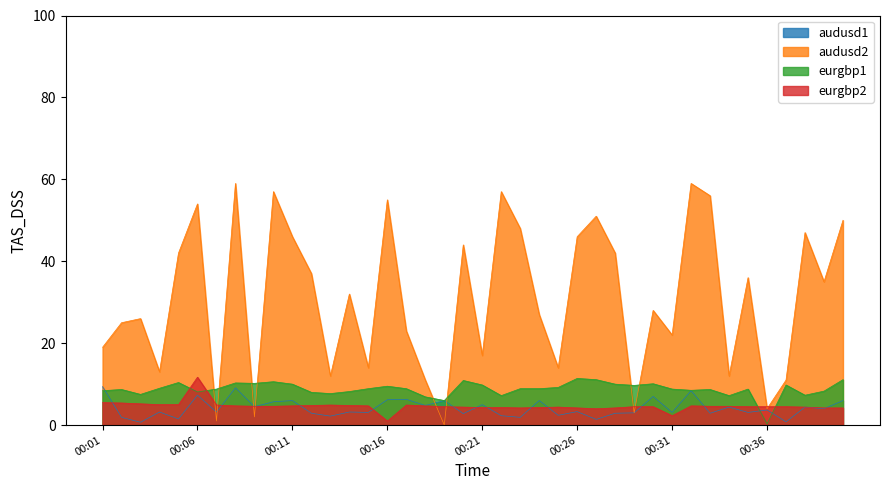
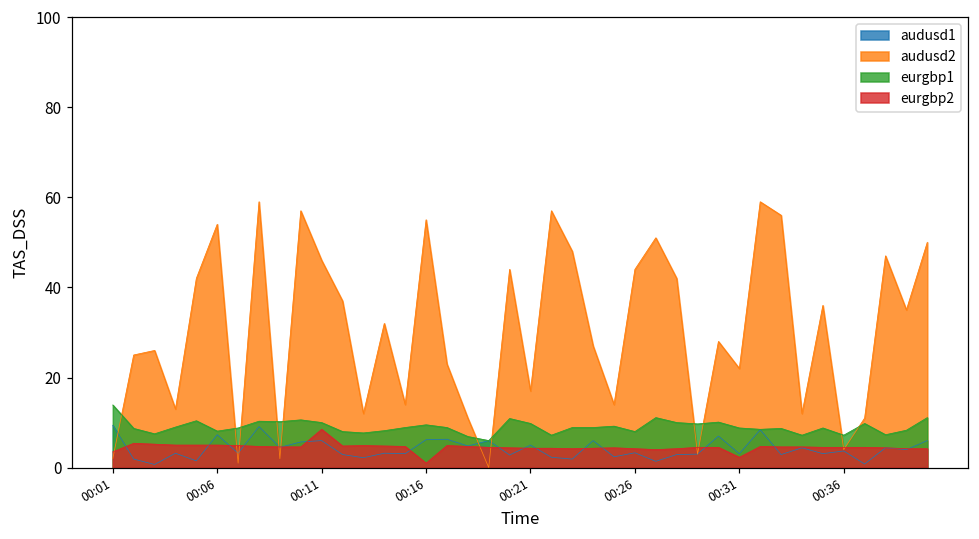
  {
    "audusd1": {
      "00:01": 9,
      "00:06": 7,
      "00:11": 6,
      "00:16": 6,
      "00:21": 5,
      "00:26": 3,
      "00:31": 3
    },
    "audusd2": {
-     "00:01": 19,
+     "00:01": 2,
      "00:06": 54,
      "00:11": 46,
      "00:16": 55,
      "00:21": 17,
-     "00:26": 46,
+     "00:26": 44,
      "00:31": 22
    },
    "eurgbp1": {
-     "00:01": 8,
+     "00:01": 14,
      "00:06": 8,
      "00:11": 10,
      "00:16": 10,
      "00:21": 10,
-     "00:26": 11,
+     "00:26": 8,
      "00:31": 9,
-     "00:36": 0
+     "00:36": 7
    },
    "eurgbp2": {
-     "00:01": 6,
-     "00:06": 12,
-     "00:11": 5,
+     "00:01": 4,
+     "00:06": 5,
+     "00:11": 9,
      "00:16": 1,
      "00:21": 4,
      "00:26": 4,
      "00:31": 2
    }
  }
